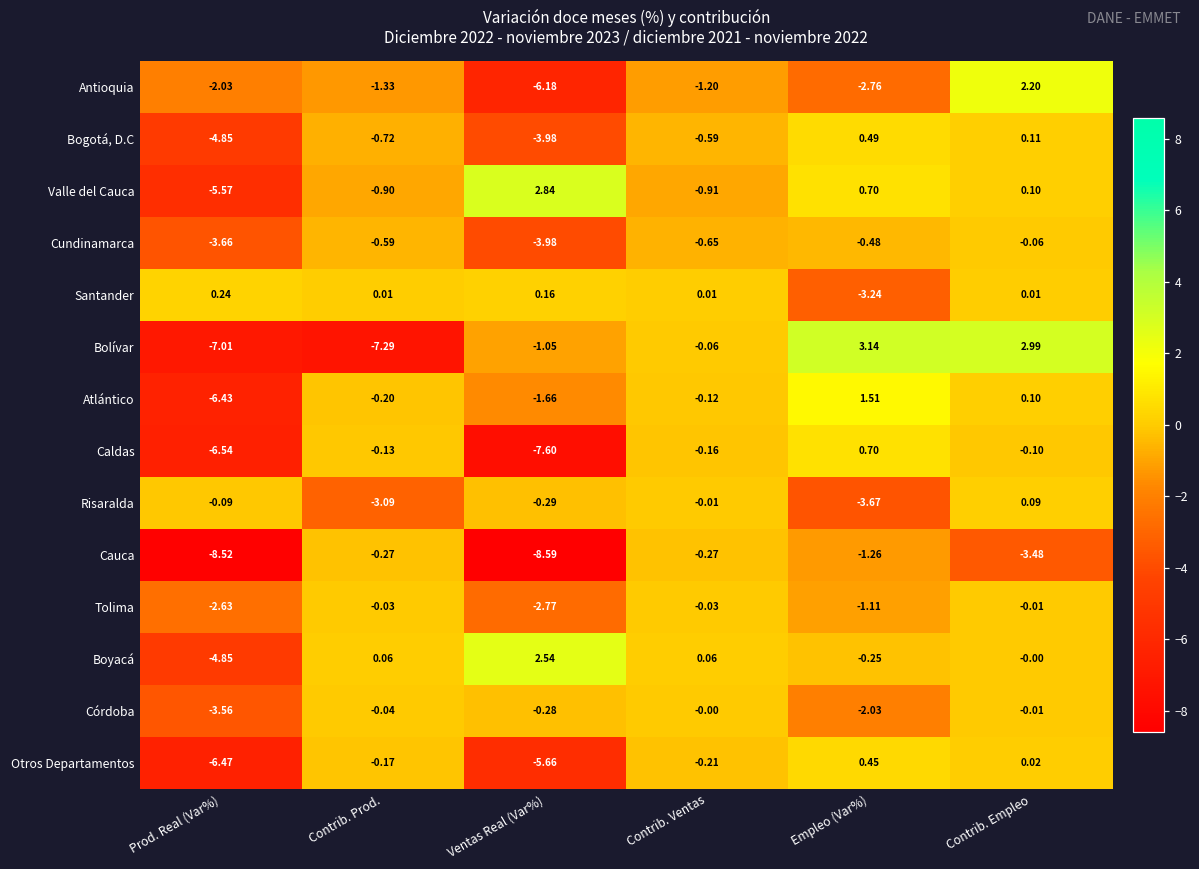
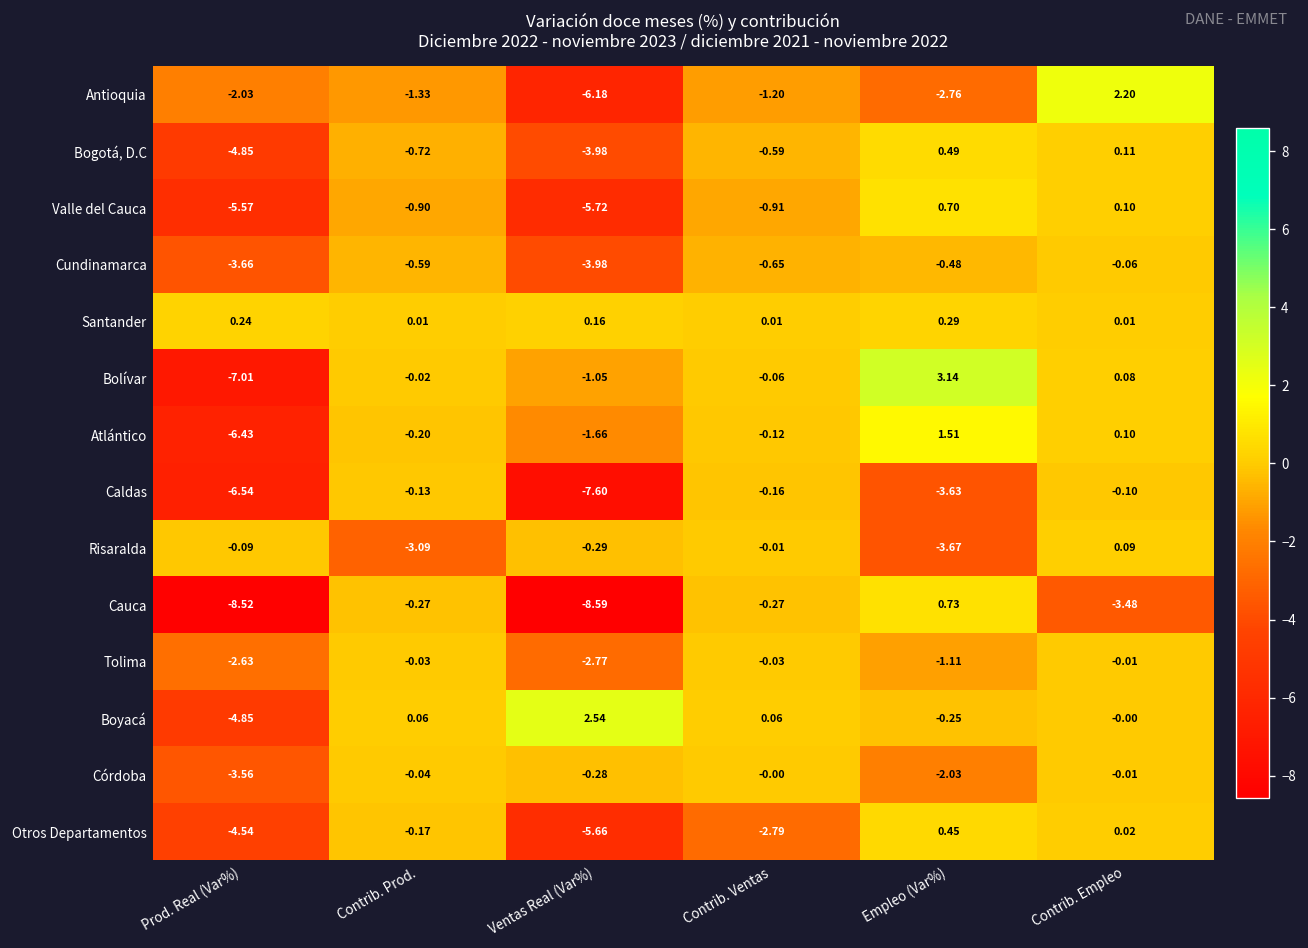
  {
    "Antioquia": {
      "Prod. Real (Var%)": -2.03,
      "Contrib. Prod.": -1.33,
      "Ventas Real (Var%)": -6.18,
      "Contrib. Ventas": -1.20,
      "Empleo (Var%)": -2.76,
      "Contrib. Empleo": 2.20
    },
    "Bogotá, D.C": {
      "Prod. Real (Var%)": -4.85,
      "Contrib. Prod.": -0.72,
      "Ventas Real (Var%)": -3.98,
      "Contrib. Ventas": -0.59,
      "Empleo (Var%)": 0.49,
      "Contrib. Empleo": 0.11
    },
    "Valle del Cauca": {
      "Prod. Real (Var%)": -5.57,
      "Contrib. Prod.": -0.90,
-     "Ventas Real (Var%)": 2.84,
+     "Ventas Real (Var%)": -5.72,
      "Contrib. Ventas": -0.91,
      "Empleo (Var%)": 0.70,
      "Contrib. Empleo": 0.10
    },
    "Cundinamarca": {
      "Prod. Real (Var%)": -3.66,
      "Contrib. Prod.": -0.59,
      "Ventas Real (Var%)": -3.98,
      "Contrib. Ventas": -0.65,
      "Empleo (Var%)": -0.48,
      "Contrib. Empleo": -0.06
    },
    "Santander": {
      "Prod. Real (Var%)": 0.24,
      "Contrib. Prod.": 0.01,
      "Ventas Real (Var%)": 0.16,
      "Contrib. Ventas": 0.01,
-     "Empleo (Var%)": -3.24,
+     "Empleo (Var%)": 0.29,
      "Contrib. Empleo": 0.01
    },
    "Bolívar": {
      "Prod. Real (Var%)": -7.01,
-     "Contrib. Prod.": -7.29,
+     "Contrib. Prod.": -0.02,
      "Ventas Real (Var%)": -1.05,
      "Contrib. Ventas": -0.06,
      "Empleo (Var%)": 3.14,
-     "Contrib. Empleo": 2.99
+     "Contrib. Empleo": 0.08
    },
    "Atlántico": {
      "Prod. Real (Var%)": -6.43,
      "Contrib. Prod.": -0.20,
      "Ventas Real (Var%)": -1.66,
      "Contrib. Ventas": -0.12,
      "Empleo (Var%)": 1.51,
      "Contrib. Empleo": 0.10
    },
    "Caldas": {
      "Prod. Real (Var%)": -6.54,
      "Contrib. Prod.": -0.13,
      "Ventas Real (Var%)": -7.60,
      "Contrib. Ventas": -0.16,
-     "Empleo (Var%)": 0.70,
+     "Empleo (Var%)": -3.63,
      "Contrib. Empleo": -0.10
    },
    "Risaralda": {
      "Prod. Real (Var%)": -0.09,
      "Contrib. Prod.": -3.09,
      "Ventas Real (Var%)": -0.29,
      "Contrib. Ventas": -0.01,
      "Empleo (Var%)": -3.67,
      "Contrib. Empleo": 0.09
    },
    "Cauca": {
      "Prod. Real (Var%)": -8.52,
      "Contrib. Prod.": -0.27,
      "Ventas Real (Var%)": -8.59,
      "Contrib. Ventas": -0.27,
-     "Empleo (Var%)": -1.26,
+     "Empleo (Var%)": 0.73,
      "Contrib. Empleo": -3.48
    },
    "Tolima": {
      "Prod. Real (Var%)": -2.63,
      "Contrib. Prod.": -0.03,
      "Ventas Real (Var%)": -2.77,
      "Contrib. Ventas": -0.03,
      "Empleo (Var%)": -1.11,
      "Contrib. Empleo": -0.01
    },
    "Boyacá": {
      "Prod. Real (Var%)": -4.85,
      "Contrib. Prod.": 0.06,
      "Ventas Real (Var%)": 2.54,
      "Contrib. Ventas": 0.06,
      "Empleo (Var%)": -0.25,
      "Contrib. Empleo": -0.00
    },
    "Córdoba": {
      "Prod. Real (Var%)": -3.56,
      "Contrib. Prod.": -0.04,
      "Ventas Real (Var%)": -0.28,
      "Contrib. Ventas": -0.00,
      "Empleo (Var%)": -2.03,
      "Contrib. Empleo": -0.01
    },
    "Otros Departamentos": {
-     "Prod. Real (Var%)": -6.47,
+     "Prod. Real (Var%)": -4.54,
      "Contrib. Prod.": -0.17,
      "Ventas Real (Var%)": -5.66,
-     "Contrib. Ventas": -0.21,
+     "Contrib. Ventas": -2.79,
      "Empleo (Var%)": 0.45,
      "Contrib. Empleo": 0.02
    }
  }
